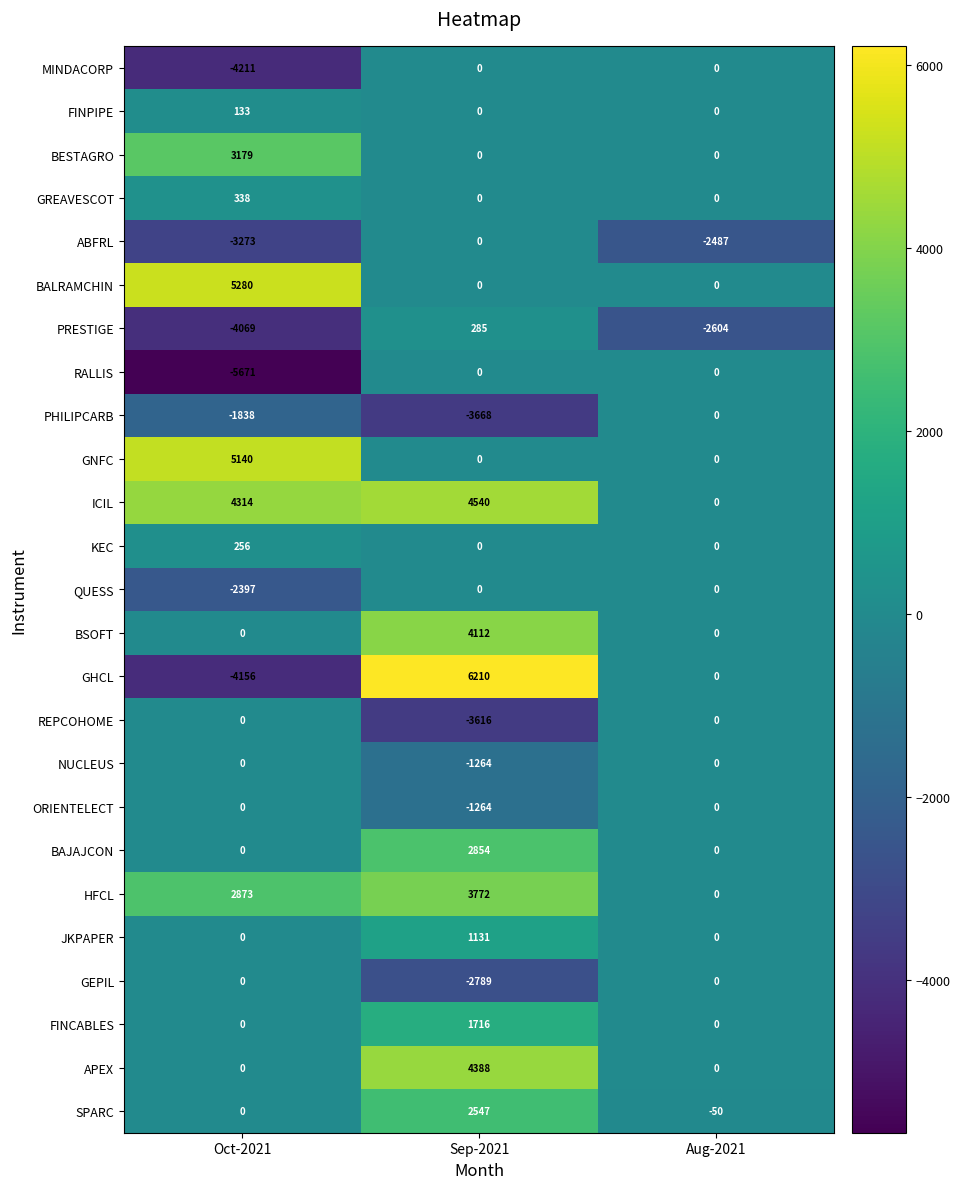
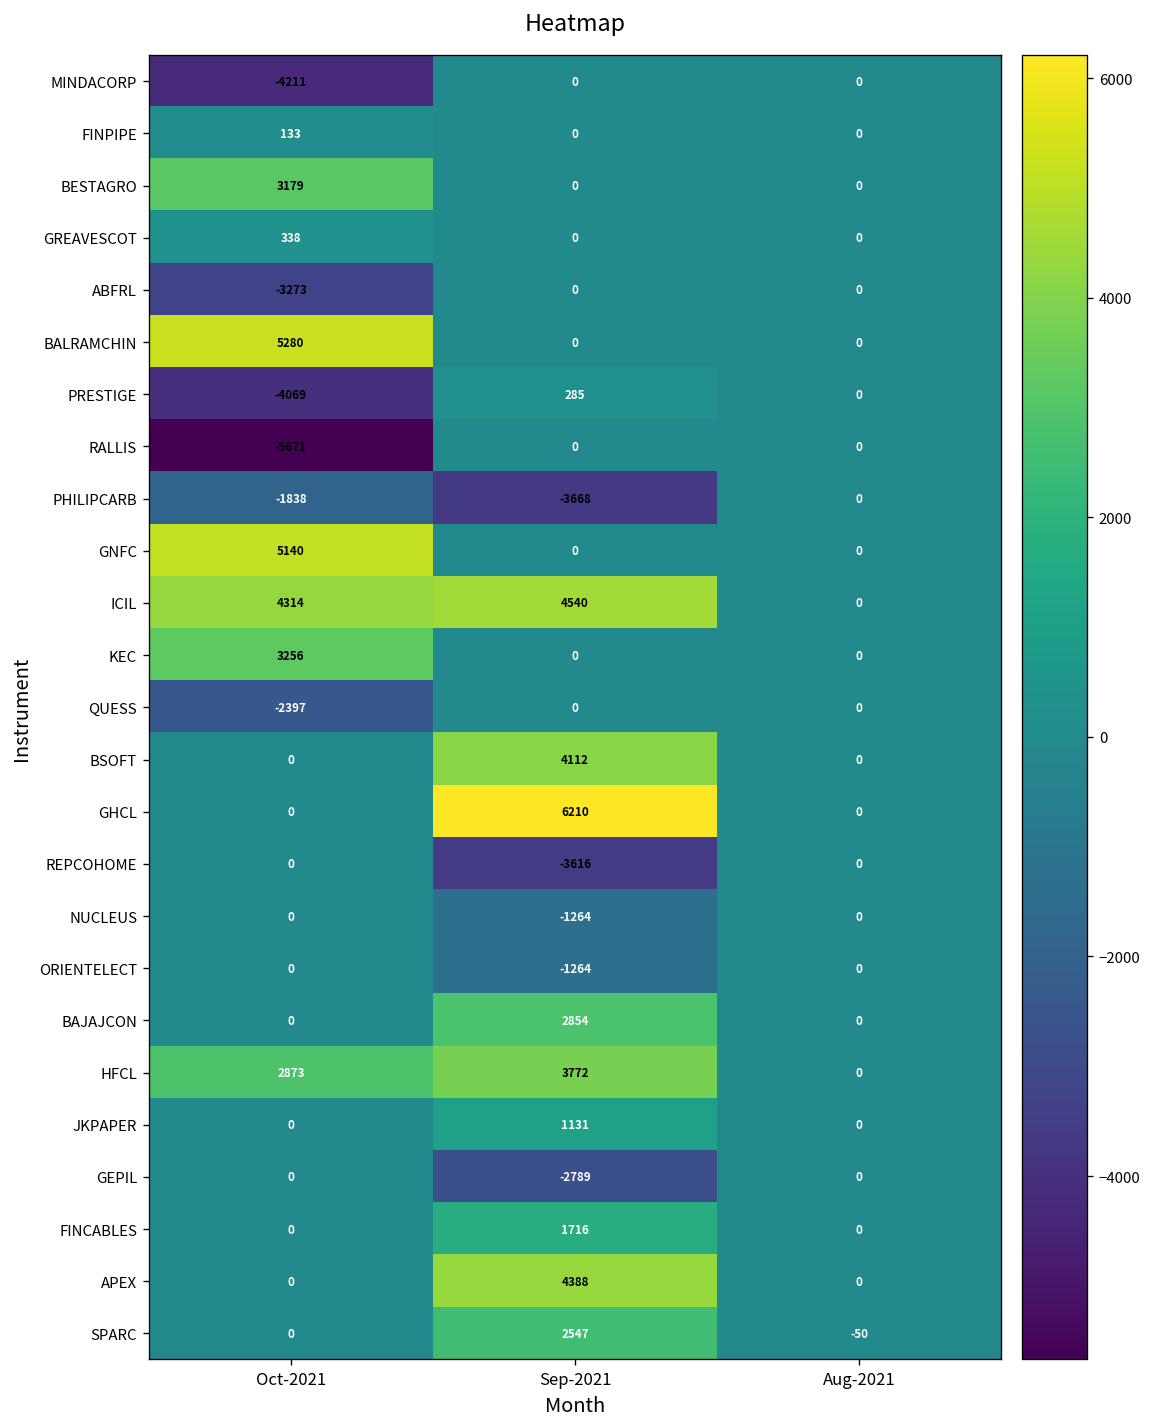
  {
    "MINDACORP": {
      "Oct-2021": -4211,
      "Sep-2021": 0,
      "Aug-2021": 0
    },
    "FINPIPE": {
      "Oct-2021": 133,
      "Sep-2021": 0,
      "Aug-2021": 0
    },
    "BESTAGRO": {
      "Oct-2021": 3179,
      "Sep-2021": 0,
      "Aug-2021": 0
    },
    "GREAVESCOT": {
      "Oct-2021": 338,
      "Sep-2021": 0,
      "Aug-2021": 0
    },
    "ABFRL": {
      "Oct-2021": -3273,
      "Sep-2021": 0,
-     "Aug-2021": -2487
+     "Aug-2021": 0
    },
    "BALRAMCHIN": {
      "Oct-2021": 5280,
      "Sep-2021": 0,
      "Aug-2021": 0
    },
    "PRESTIGE": {
      "Oct-2021": -4069,
      "Sep-2021": 285,
-     "Aug-2021": -2604
+     "Aug-2021": 0
    },
    "RALLIS": {
      "Oct-2021": -5671,
      "Sep-2021": 0,
      "Aug-2021": 0
    },
    "PHILIPCARB": {
      "Oct-2021": -1838,
      "Sep-2021": -3668,
      "Aug-2021": 0
    },
    "GNFC": {
      "Oct-2021": 5140,
      "Sep-2021": 0,
      "Aug-2021": 0
    },
    "ICIL": {
      "Oct-2021": 4314,
      "Sep-2021": 4540,
      "Aug-2021": 0
    },
    "KEC": {
-     "Oct-2021": 256,
+     "Oct-2021": 3256,
      "Sep-2021": 0,
      "Aug-2021": 0
    },
    "QUESS": {
      "Oct-2021": -2397,
      "Sep-2021": 0,
      "Aug-2021": 0
    },
    "BSOFT": {
      "Oct-2021": 0,
      "Sep-2021": 4112,
      "Aug-2021": 0
    },
    "GHCL": {
-     "Oct-2021": -4156,
+     "Oct-2021": 0,
      "Sep-2021": 6210,
      "Aug-2021": 0
    },
    "REPCOHOME": {
      "Oct-2021": 0,
      "Sep-2021": -3616,
      "Aug-2021": 0
    },
    "NUCLEUS": {
      "Oct-2021": 0,
      "Sep-2021": -1264,
      "Aug-2021": 0
    },
    "ORIENTELECT": {
      "Oct-2021": 0,
      "Sep-2021": -1264,
      "Aug-2021": 0
    },
    "BAJAJCON": {
      "Oct-2021": 0,
      "Sep-2021": 2854,
      "Aug-2021": 0
    },
    "HFCL": {
      "Oct-2021": 2873,
      "Sep-2021": 3772,
      "Aug-2021": 0
    },
    "JKPAPER": {
      "Oct-2021": 0,
      "Sep-2021": 1131,
      "Aug-2021": 0
    },
    "GEPIL": {
      "Oct-2021": 0,
      "Sep-2021": -2789,
      "Aug-2021": 0
    },
    "FINCABLES": {
      "Oct-2021": 0,
      "Sep-2021": 1716,
      "Aug-2021": 0
    },
    "APEX": {
      "Oct-2021": 0,
      "Sep-2021": 4388,
      "Aug-2021": 0
    },
    "SPARC": {
      "Oct-2021": 0,
      "Sep-2021": 2547,
      "Aug-2021": -50
    }
  }
